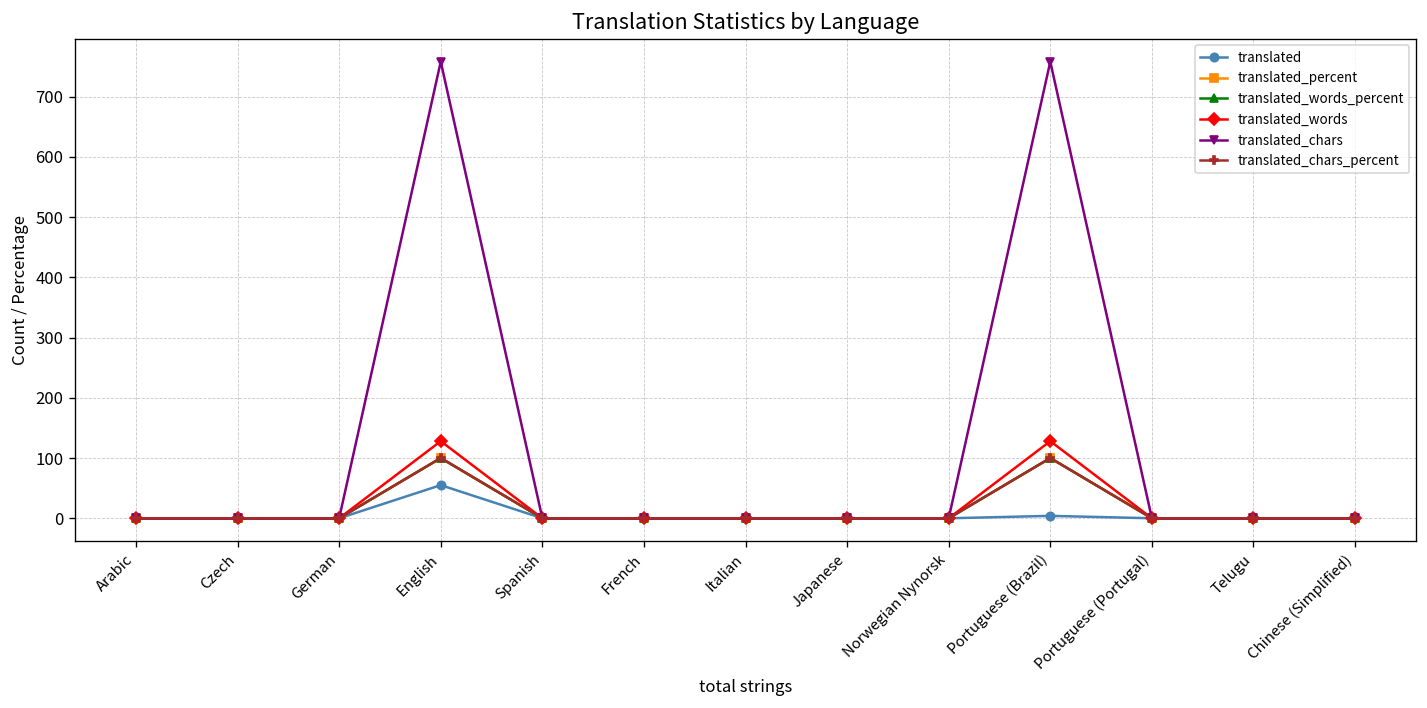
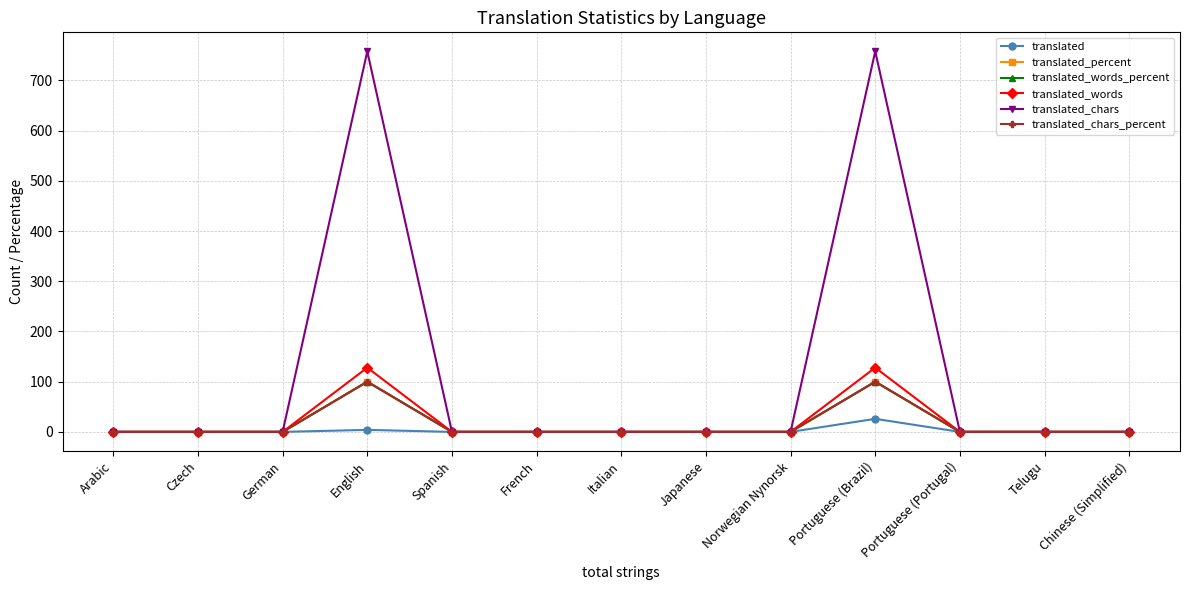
  {
    "translated": {
-     "English": 60,
-     "Portuguese (Brazil)": 0
+     "English": 0,
+     "Portuguese (Brazil)": 30
    },
    "translated_chars_percent": {
      "English": 100,
      "Portuguese (Brazil)": 100
    },
    "translated_words": {
      "English": 130,
      "Portuguese (Brazil)": 130
    },
    "translated_chars": {
      "English": 760,
      "Portuguese (Brazil)": 760
    }
  }
